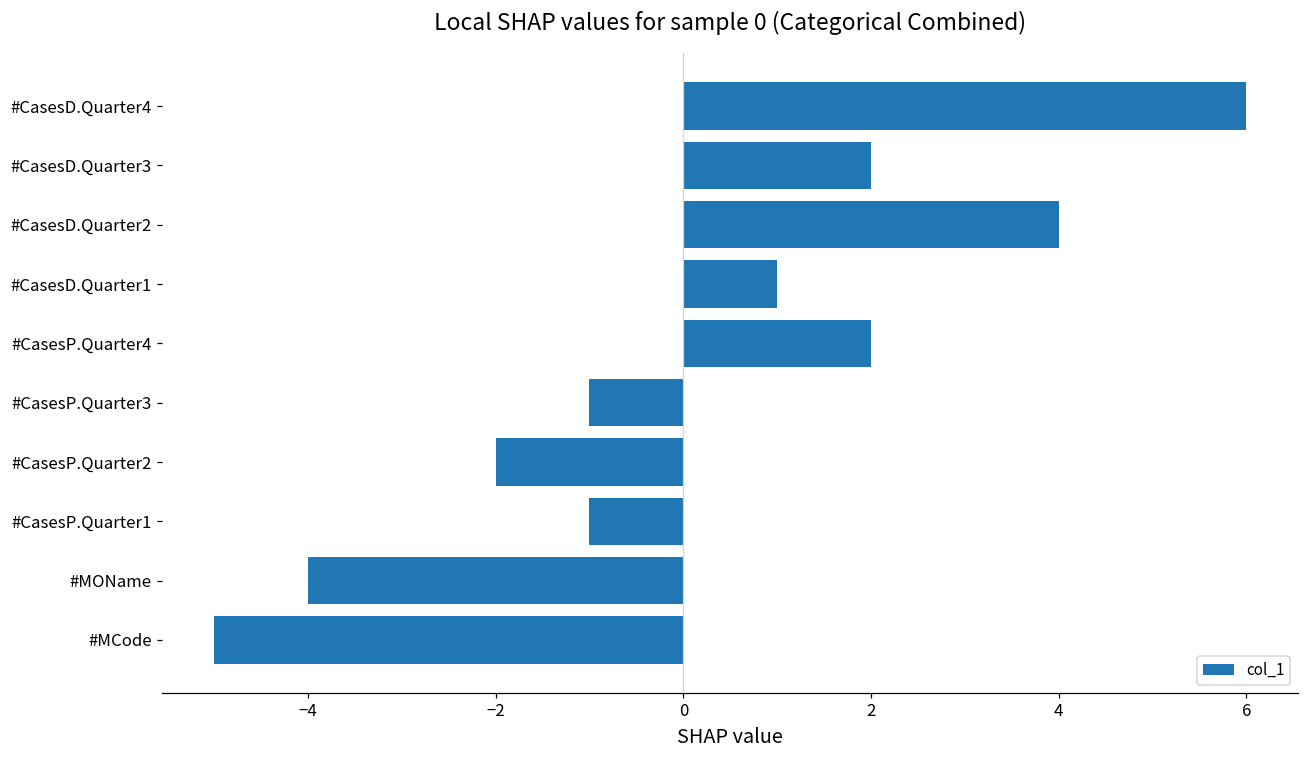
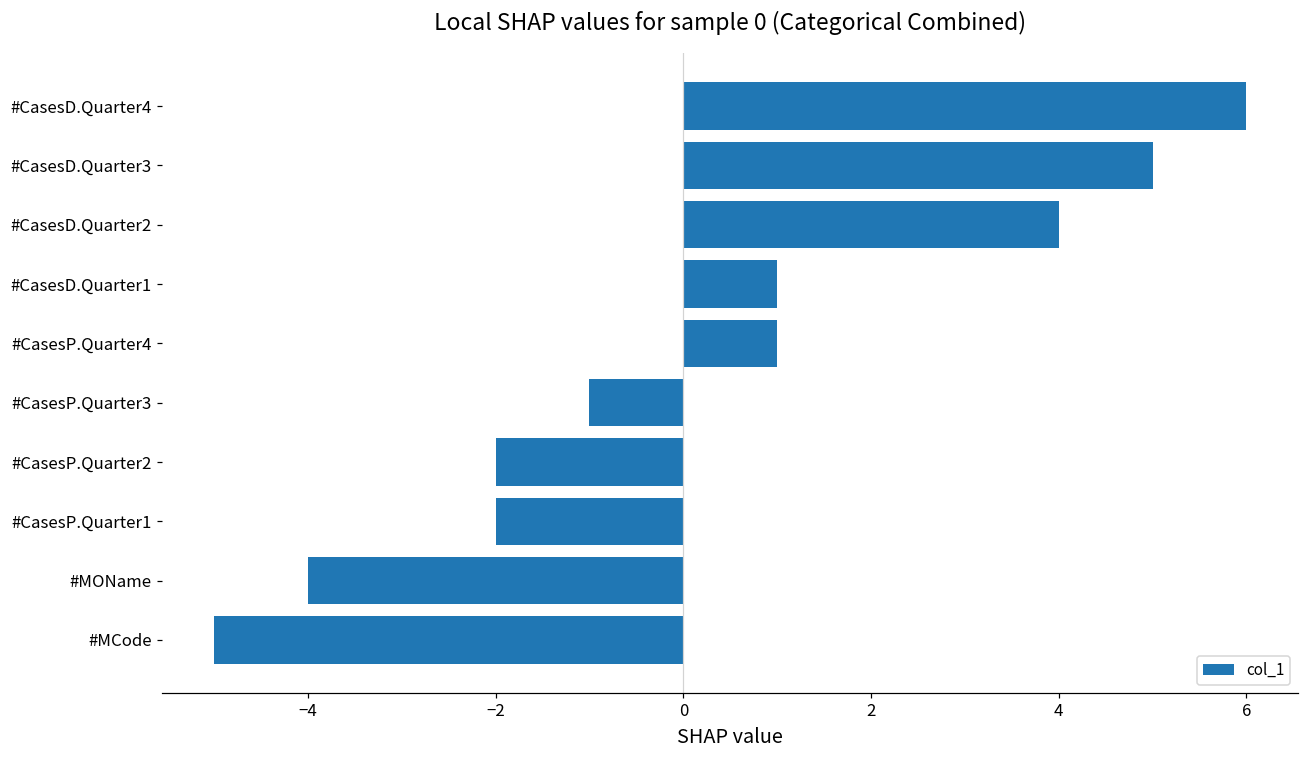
  {
    "#CasesD.Quarter4": 6.0,
-   "#CasesD.Quarter3": 2.0,
+   "#CasesD.Quarter3": 5.0,
    "#CasesD.Quarter2": 4.0,
    "#CasesD.Quarter1": 1.0,
-   "#CasesP.Quarter4": 2.0,
+   "#CasesP.Quarter4": 1.0,
    "#CasesP.Quarter3": -1.0,
    "#CasesP.Quarter2": -2.0,
-   "#CasesP.Quarter1": -1.0,
+   "#CasesP.Quarter1": -2.0,
    "#MOName": -4.0,
    "#MCode": -5.0
  }
